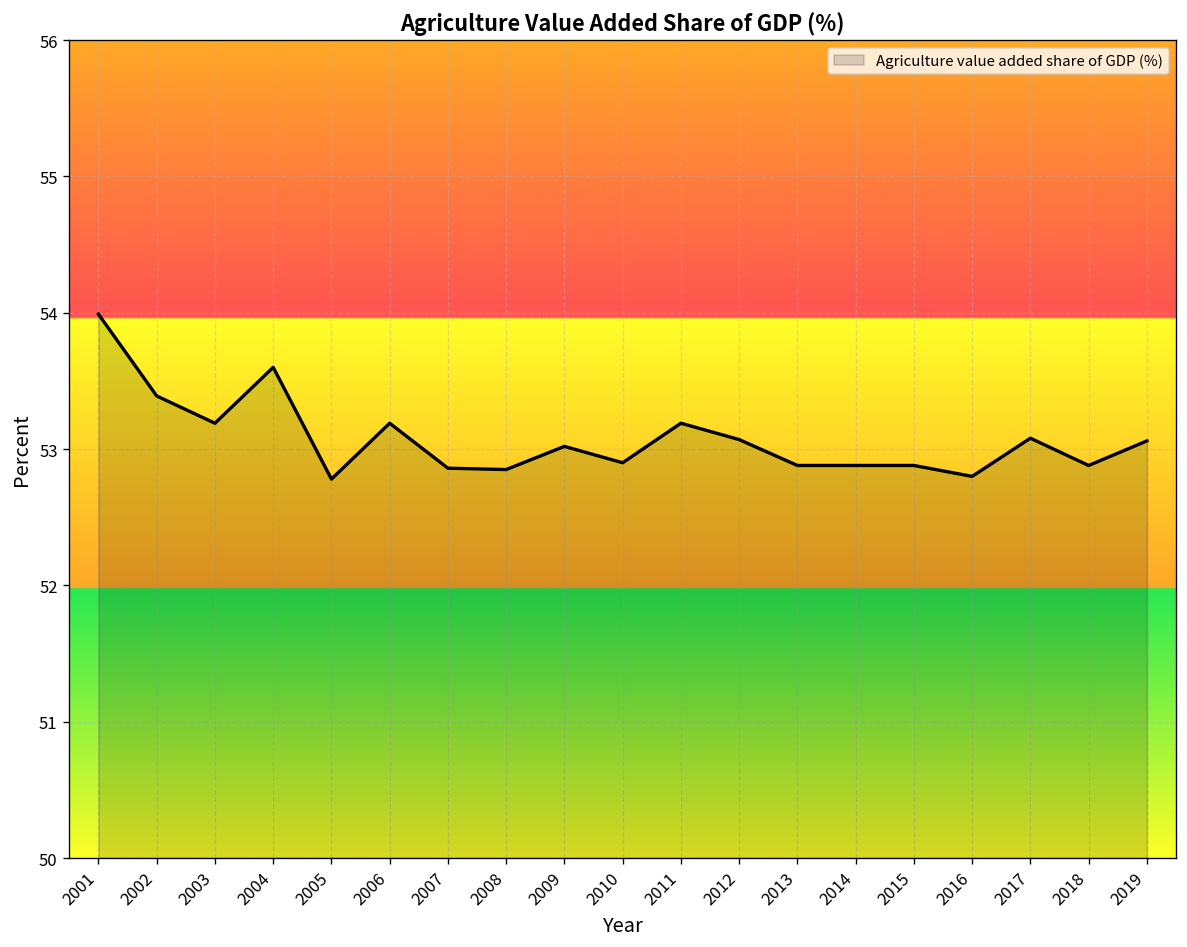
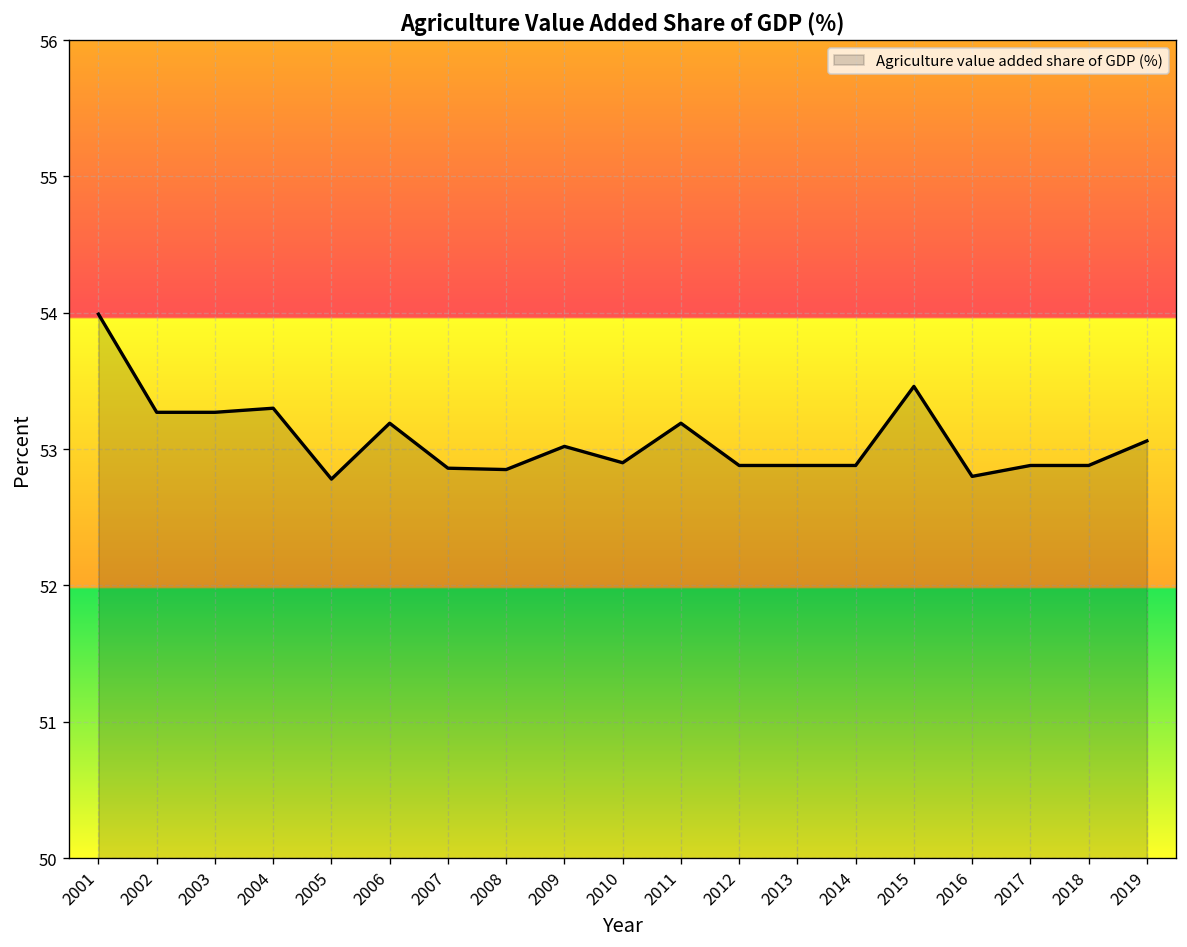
  {
    "2001": 53.99,
-   "2002": 53.39,
-   "2003": 53.19,
-   "2004": 53.6,
+   "2002": 53.27,
+   "2003": 53.27,
+   "2004": 53.3,
    "2005": 52.78,
    "2006": 53.19,
    "2007": 52.86,
    "2008": 52.85,
    "2009": 53.02,
    "2010": 52.90,
    "2011": 53.19,
-   "2012": 53.07,
+   "2012": 52.88,
    "2013": 52.88,
    "2014": 52.88,
-   "2015": 52.88,
+   "2015": 53.46,
    "2016": 52.80,
-   "2017": 53.08,
+   "2017": 52.88,
    "2018": 52.88,
    "2019": 53.06
  }
